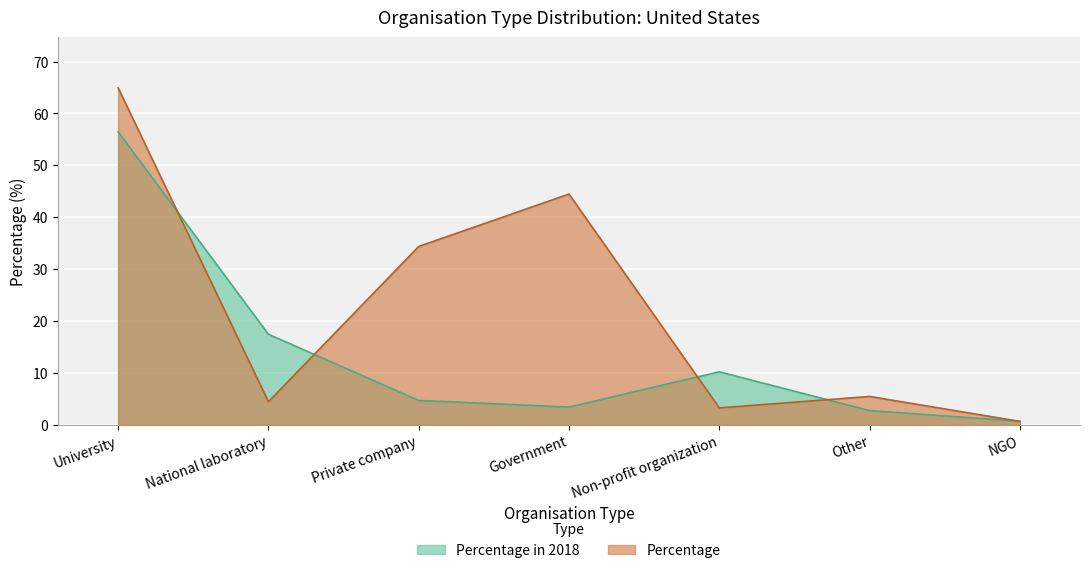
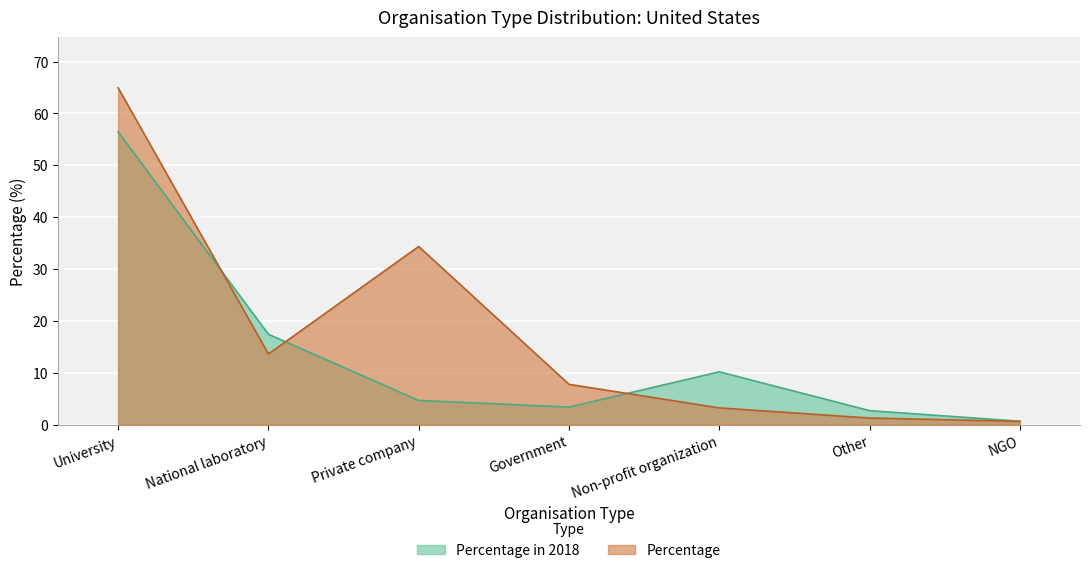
  {
    "Percentage in 2018": {
      "University": 56,
      "National laboratory": 17,
      "Private company": 5,
      "Government": 3,
      "Non-profit organization": 10,
      "Other": 3
    },
    "Percentage": {
      "University": 65,
-     "National laboratory": 4,
+     "National laboratory": 14,
      "Private company": 34,
-     "Government": 44,
+     "Government": 8,
      "Non-profit organization": 3,
-     "Other": 5
+     "Other": 1
    }
  }
